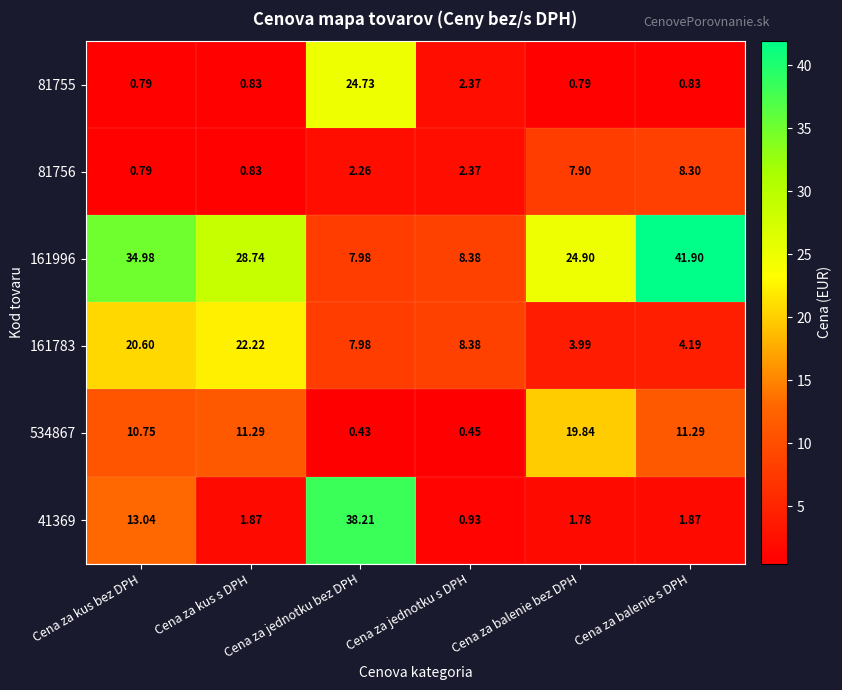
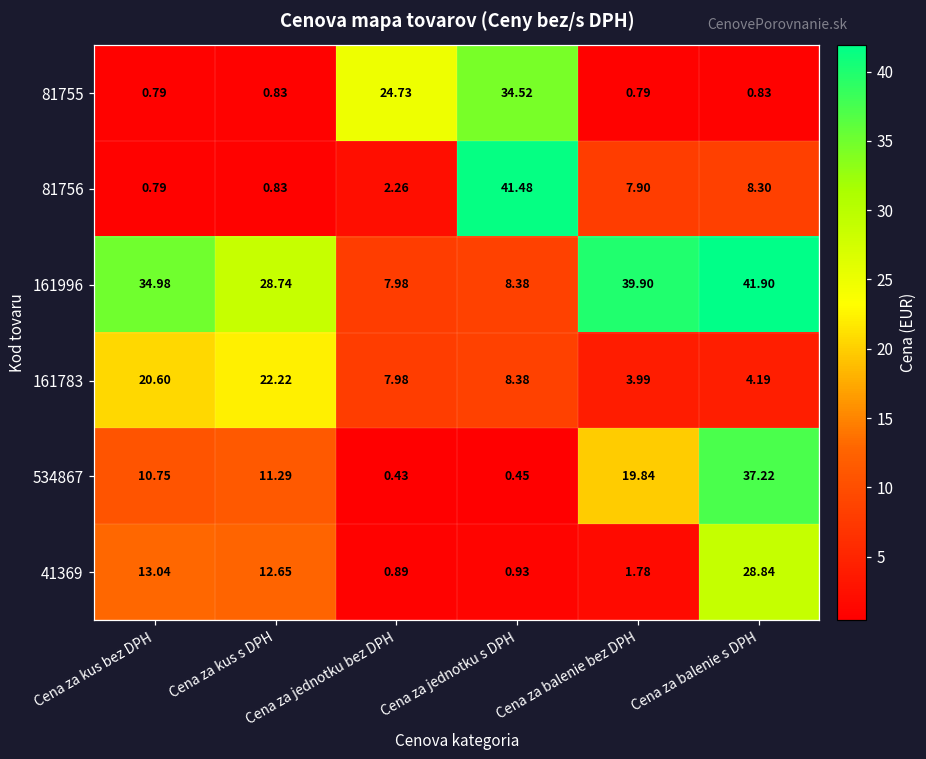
  {
    "81755": {
      "Cena za kus bez DPH": 0.79,
      "Cena za kus s DPH": 0.83,
      "Cena za jednotku bez DPH": 24.73,
-     "Cena za jednotku s DPH": 2.37,
+     "Cena za jednotku s DPH": 34.52,
      "Cena za balenie bez DPH": 0.79,
      "Cena za balenie s DPH": 0.83
    },
    "81756": {
      "Cena za kus bez DPH": 0.79,
      "Cena za kus s DPH": 0.83,
      "Cena za jednotku bez DPH": 2.26,
-     "Cena za jednotku s DPH": 2.37,
+     "Cena za jednotku s DPH": 41.48,
      "Cena za balenie bez DPH": 7.90,
      "Cena za balenie s DPH": 8.30
    },
    "161996": {
      "Cena za kus bez DPH": 34.98,
      "Cena za kus s DPH": 28.74,
      "Cena za jednotku bez DPH": 7.98,
      "Cena za jednotku s DPH": 8.38,
-     "Cena za balenie bez DPH": 24.90,
+     "Cena za balenie bez DPH": 39.90,
      "Cena za balenie s DPH": 41.90
    },
    "161783": {
      "Cena za kus bez DPH": 20.60,
      "Cena za kus s DPH": 22.22,
      "Cena za jednotku bez DPH": 7.98,
      "Cena za jednotku s DPH": 8.38,
      "Cena za balenie bez DPH": 3.99,
      "Cena za balenie s DPH": 4.19
    },
    "534867": {
      "Cena za kus bez DPH": 10.75,
      "Cena za kus s DPH": 11.29,
      "Cena za jednotku bez DPH": 0.43,
      "Cena za jednotku s DPH": 0.45,
      "Cena za balenie bez DPH": 19.84,
-     "Cena za balenie s DPH": 11.29
+     "Cena za balenie s DPH": 37.22
    },
    "41369": {
      "Cena za kus bez DPH": 13.04,
-     "Cena za kus s DPH": 1.87,
-     "Cena za jednotku bez DPH": 38.21,
+     "Cena za kus s DPH": 12.65,
+     "Cena za jednotku bez DPH": 0.89,
      "Cena za jednotku s DPH": 0.93,
      "Cena za balenie bez DPH": 1.78,
-     "Cena za balenie s DPH": 1.87
+     "Cena za balenie s DPH": 28.84
    }
  }
